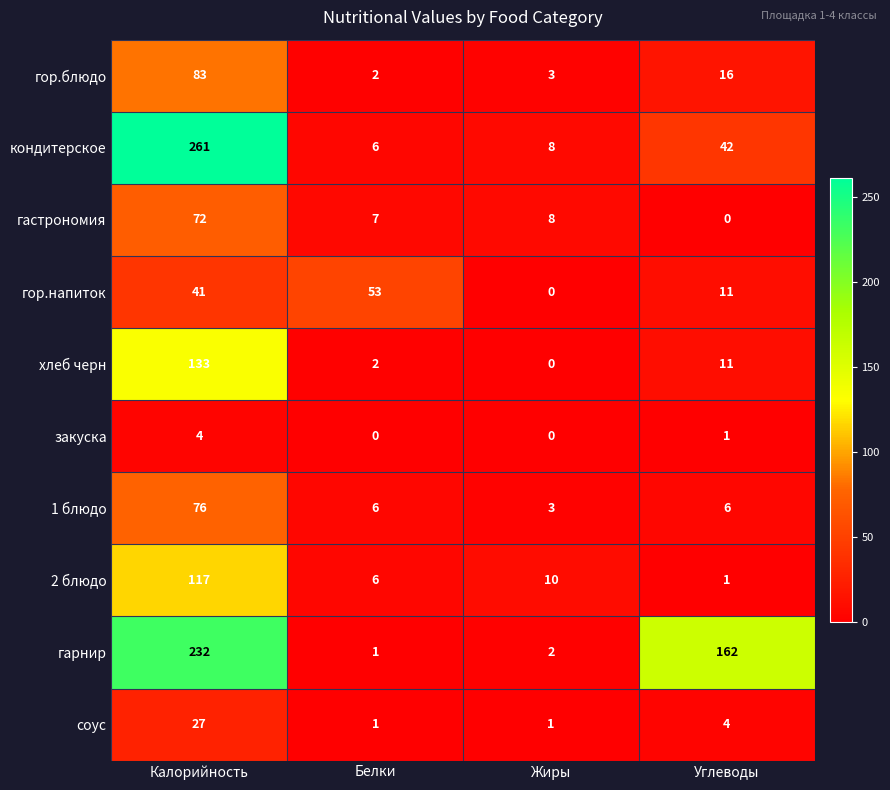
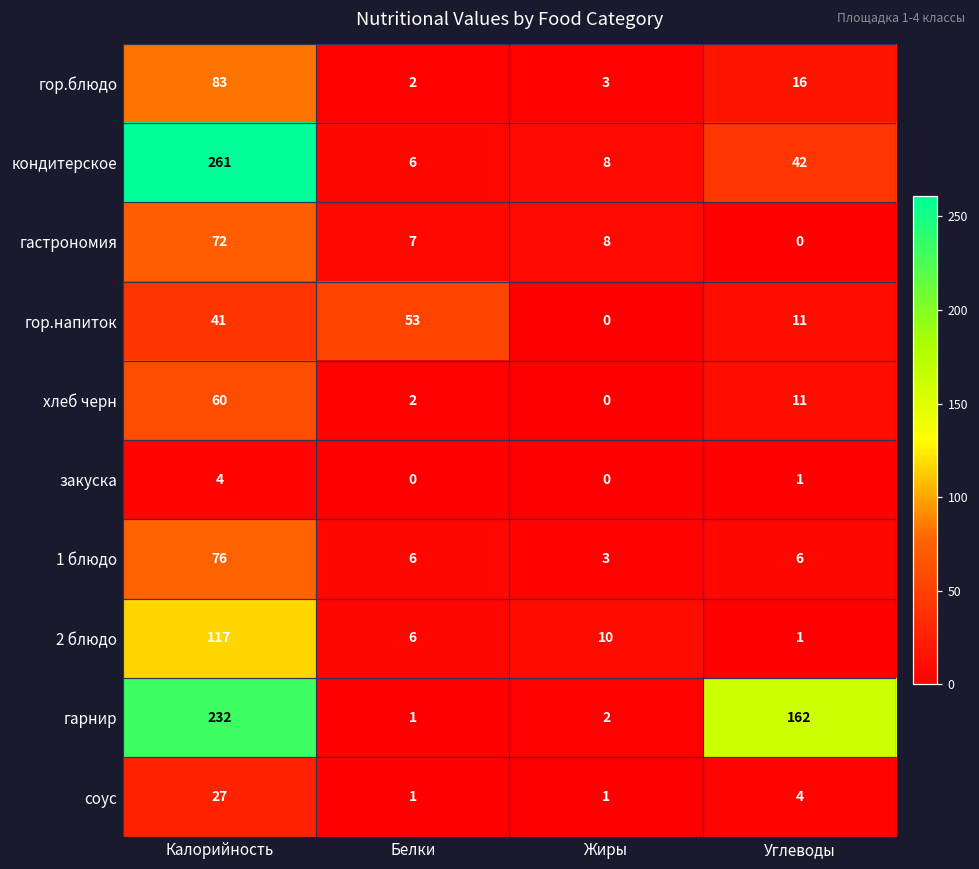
  {
    "гор.блюдо": {
      "Калорийность": 83,
      "Белки": 2,
      "Жиры": 3,
      "Углеводы": 16
    },
    "кондитерское": {
      "Калорийность": 261,
      "Белки": 6,
      "Жиры": 8,
      "Углеводы": 42
    },
    "гастрономия": {
      "Калорийность": 72,
      "Белки": 7,
      "Жиры": 8,
      "Углеводы": 0
    },
    "гор.напиток": {
      "Калорийность": 41,
      "Белки": 53,
      "Жиры": 0,
      "Углеводы": 11
    },
    "хлеб черн": {
-     "Калорийность": 133,
+     "Калорийность": 60,
      "Белки": 2,
      "Жиры": 0,
      "Углеводы": 11
    },
    "закуска": {
      "Калорийность": 4,
      "Белки": 0,
      "Жиры": 0,
      "Углеводы": 1
    },
    "1 блюдо": {
      "Калорийность": 76,
      "Белки": 6,
      "Жиры": 3,
      "Углеводы": 6
    },
    "2 блюдо": {
      "Калорийность": 117,
      "Белки": 6,
      "Жиры": 10,
      "Углеводы": 1
    },
    "гарнир": {
      "Калорийность": 232,
      "Белки": 1,
      "Жиры": 2,
      "Углеводы": 162
    },
    "соус": {
      "Калорийность": 27,
      "Белки": 1,
      "Жиры": 1,
      "Углеводы": 4
    }
  }
